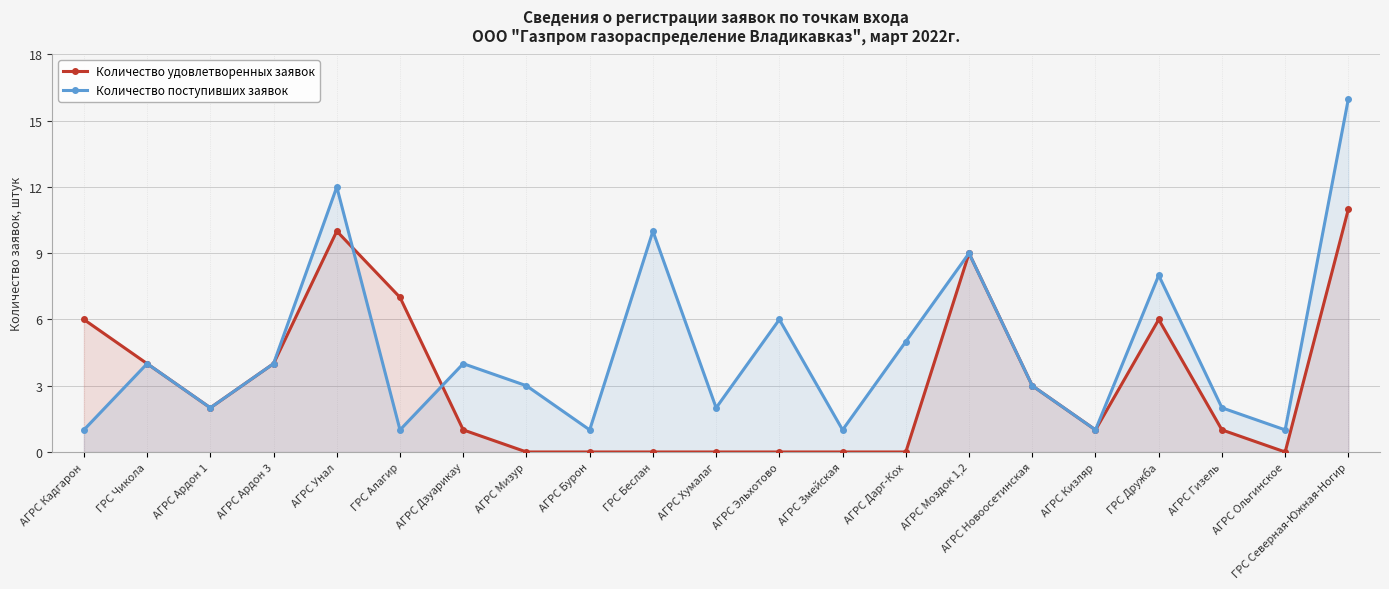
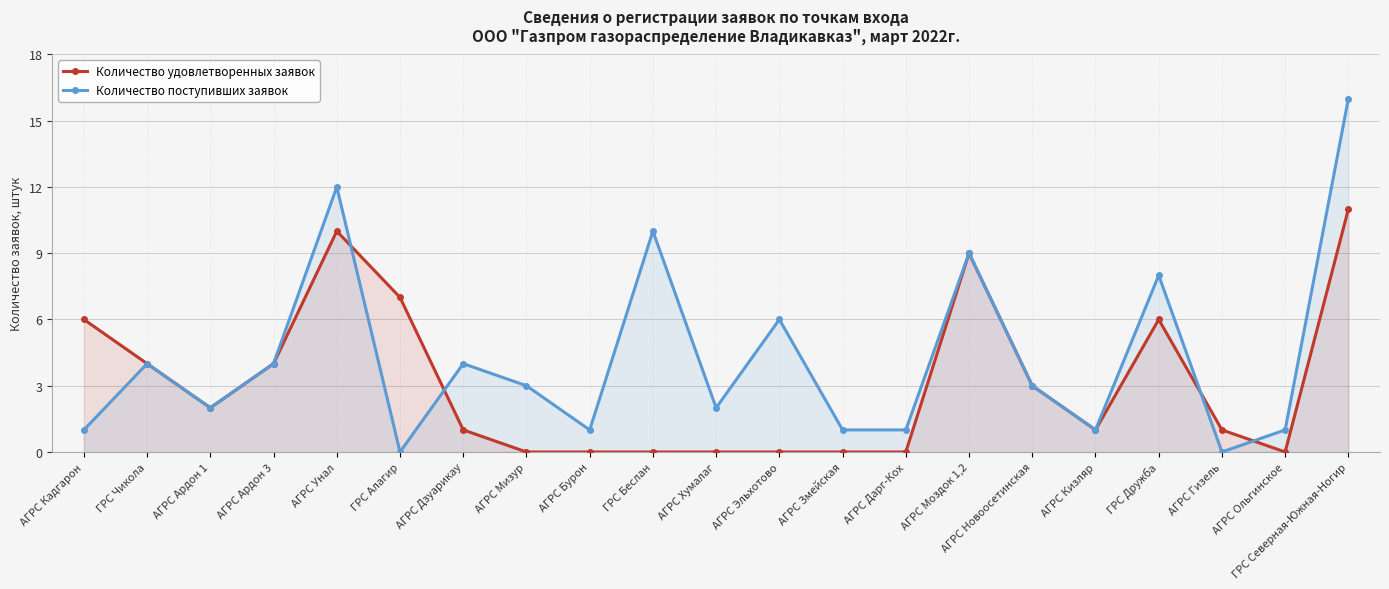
  {
    "Количество удовлетворенных заявок": {
      "АГРС Кадгарон": 6,
      "АГРС Унал": 10,
      "ГРС Алагир": 7,
      "АГРС Дзуарикау": 1,
      "АГРС Мизур": 0,
      "АГРС Бурон": 0,
      "ГРС Беслан": 0,
      "АГРС Хумалаг": 0,
      "АГРС Эльхотово": 0,
      "АГРС Змейская": 0,
      "АГРС Дарг-Кох": 0,
      "ГРС Дружба": 6,
      "АГРС Гизель": 1,
      "АГРС Ольгинское": 0,
      "ГРС Северная-Южная-Ногир": 11
    },
    "Количество поступивших заявок": {
      "АГРС Кадгарон": 1,
      "АГРС Унал": 12,
-     "ГРС Алагир": 1,
+     "ГРС Алагир": 0,
      "АГРС Дзуарикау": 4,
      "АГРС Мизур": 3,
      "АГРС Бурон": 1,
      "ГРС Беслан": 10,
      "АГРС Хумалаг": 2,
      "АГРС Эльхотово": 6,
      "АГРС Змейская": 1,
-     "АГРС Дарг-Кох": 5,
+     "АГРС Дарг-Кох": 1,
      "ГРС Дружба": 8,
-     "АГРС Гизель": 2,
+     "АГРС Гизель": 0,
      "АГРС Ольгинское": 1,
      "ГРС Северная-Южная-Ногир": 16
    }
  }
